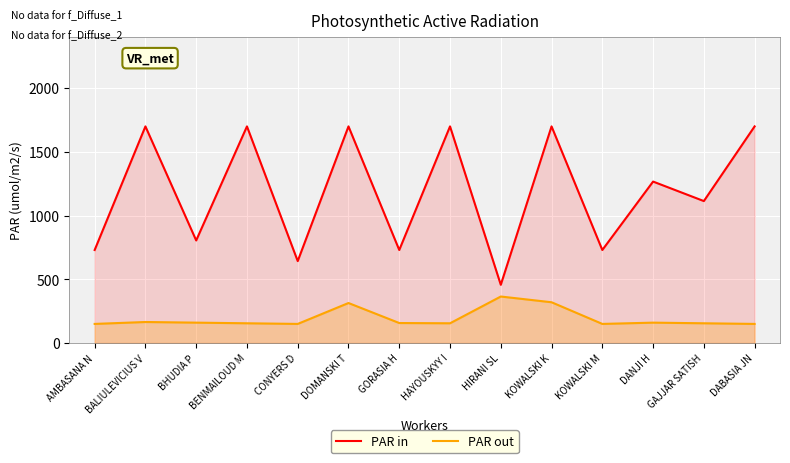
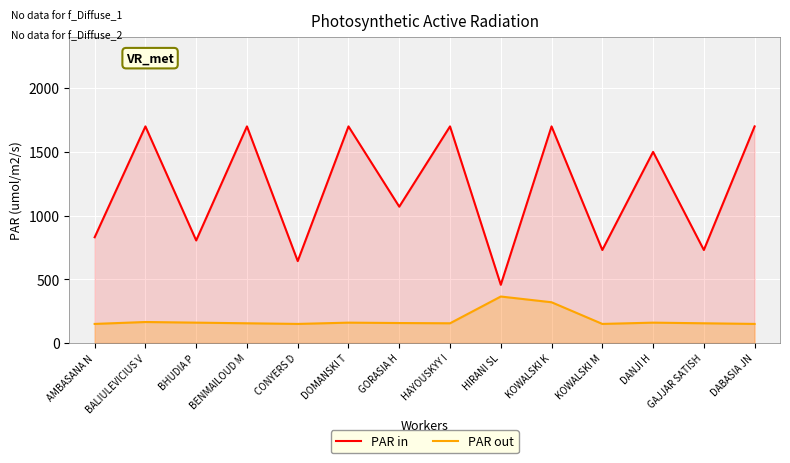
  {
    "PAR in": {
-     "AMBASANA N": 730,
+     "AMBASANA N": 830,
      "BALIULEVICIUS V": 1700,
      "BHUDIA P": 810,
      "BENMAILOUD M": 1700,
      "CONYERS D": 640,
      "DOMANSKI T": 1700,
-     "GORASIA H": 730,
+     "GORASIA H": 1070,
      "HAYOUSKYY I": 1700,
      "HIRANI SL": 460,
      "KOWALSKI K": 1700,
      "KOWALSKI M": 730,
-     "DANJI H": 1270,
-     "GAJJAR SATISH": 1110,
+     "DANJI H": 1500,
+     "GAJJAR SATISH": 730,
      "DABASIA JN": 1700
    },
    "PAR out": {
      "AMBASANA N": 150,
      "BALIULEVICIUS V": 170,
      "BHUDIA P": 160,
      "BENMAILOUD M": 160,
      "CONYERS D": 150,
-     "DOMANSKI T": 310,
+     "DOMANSKI T": 160,
      "GORASIA H": 160,
      "HAYOUSKYY I": 160,
      "HIRANI SL": 370,
      "KOWALSKI K": 320,
      "KOWALSKI M": 150,
      "DANJI H": 160,
      "GAJJAR SATISH": 160,
      "DABASIA JN": 150
    }
  }
